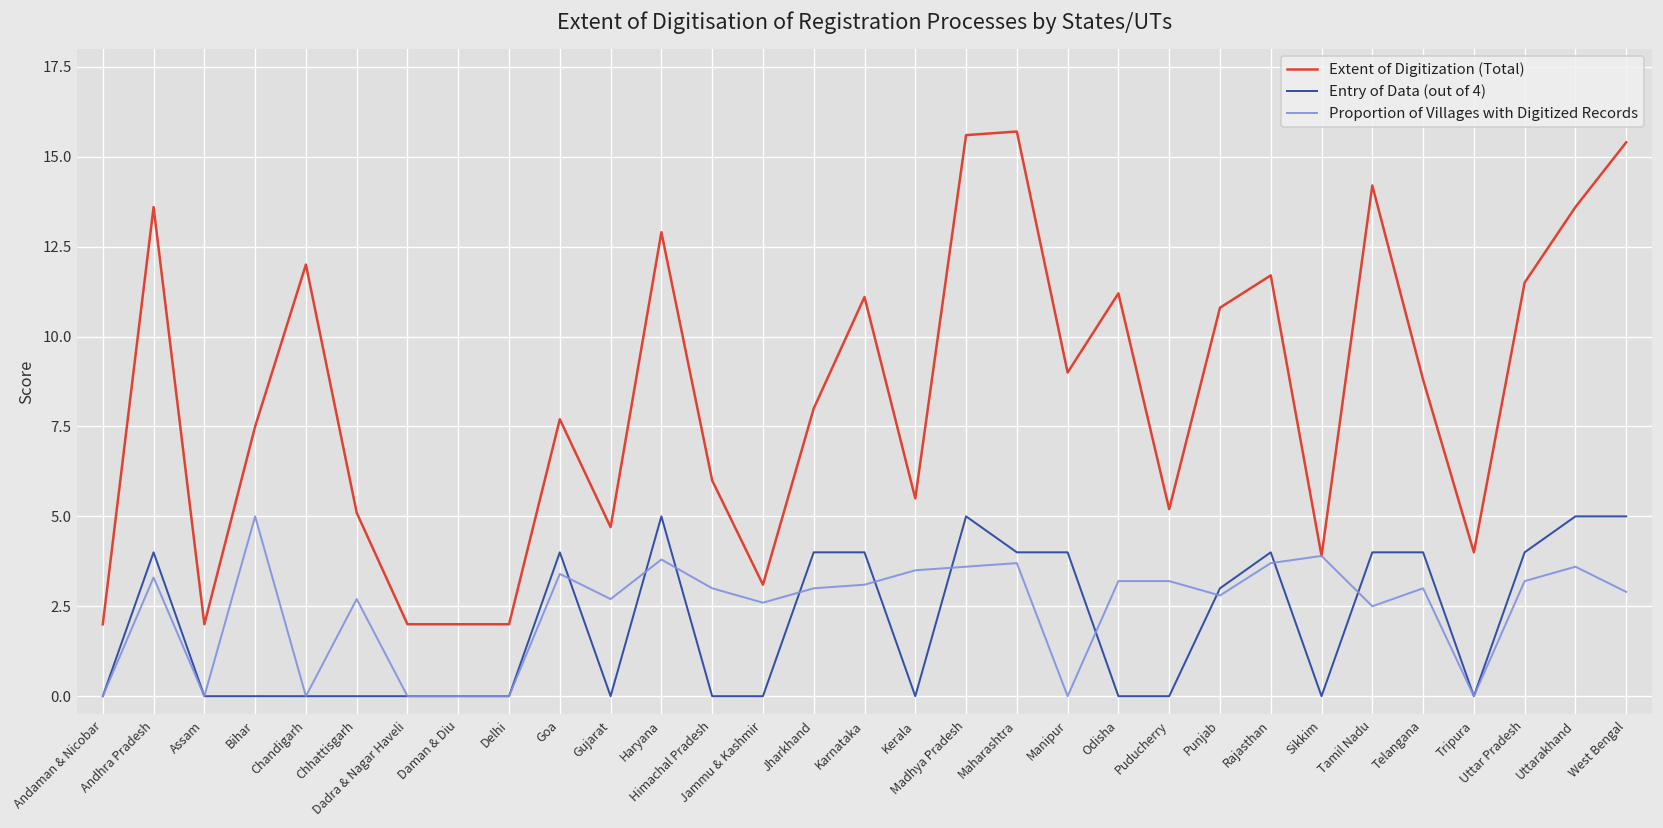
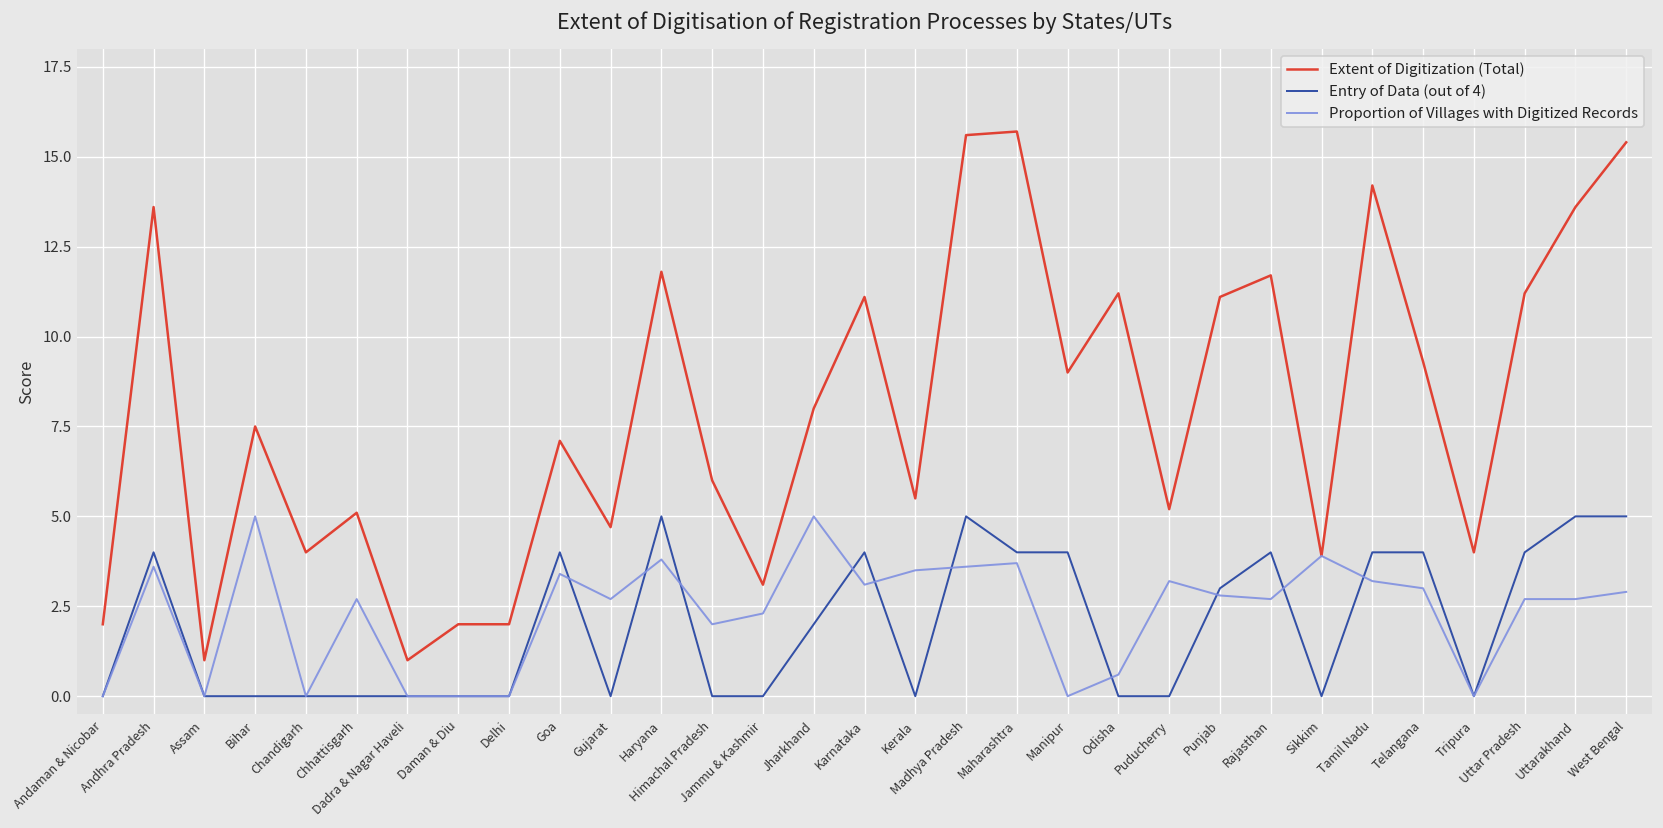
  {
    "Extent of Digitization (Total)": {
      "Andaman & Nicobar": 2.0,
      "Andhra Pradesh": 13.6,
-     "Assam": 2,
+     "Assam": 1,
      "Bihar": 7.5,
-     "Chandigarh": 12,
+     "Chandigarh": 4,
      "Chhattisgarh": 5.1,
-     "Dadra & Nagar Haveli": 2,
+     "Dadra & Nagar Haveli": 1,
      "Daman & Diu": 2.0,
      "Delhi": 2.0,
-     "Goa": 7.7,
+     "Goa": 7.1,
      "Gujarat": 4.7,
-     "Haryana": 12.9,
+     "Haryana": 11.8,
      "Himachal Pradesh": 6.0,
      "Jammu & Kashmir": 3.1,
      "Jharkhand": 8.0,
      "Karnataka": 11.1,
      "Kerala": 5.5,
      "Madhya Pradesh": 15.6,
      "Maharashtra": 15.7,
      "Manipur": 9.0,
      "Odisha": 11.2,
      "Puducherry": 5.2,
-     "Punjab": 10.8,
+     "Punjab": 11.1,
      "Rajasthan": 11.7,
      "Tamil Nadu": 14.2,
-     "Telangana": 8.8,
+     "Telangana": 9.3,
      "Tripura": 4.0,
-     "Uttar Pradesh": 11.5,
+     "Uttar Pradesh": 11.2,
      "Uttarakhand": 13.6,
      "West Bengal": 15.4
    },
    "Entry of Data (out of 4)": {
      "Andhra Pradesh": 4,
      "Bihar": 0,
      "Chhattisgarh": 0,
      "Goa": 4,
      "Gujarat": 0,
      "Haryana": 5,
      "Himachal Pradesh": 0,
      "Jammu & Kashmir": 0,
-     "Jharkhand": 4,
+     "Jharkhand": 2,
      "Karnataka": 4,
      "Kerala": 0,
      "Madhya Pradesh": 5,
      "Maharashtra": 4,
      "Manipur": 4,
      "Odisha": 0,
      "Puducherry": 0,
      "Punjab": 3,
      "Rajasthan": 4,
      "Sikkim": 0,
      "Tamil Nadu": 4,
      "Telangana": 4,
      "Uttar Pradesh": 4,
      "Uttarakhand": 5,
      "West Bengal": 5
    },
    "Proportion of Villages with Digitized Records": {
-     "Andhra Pradesh": 3.3,
+     "Andhra Pradesh": 3.6,
      "Bihar": 5.0,
      "Chhattisgarh": 2.7,
      "Goa": 3.4,
      "Gujarat": 2.7,
      "Haryana": 3.8,
-     "Himachal Pradesh": 3,
-     "Jammu & Kashmir": 2.6,
-     "Jharkhand": 3,
+     "Himachal Pradesh": 2,
+     "Jammu & Kashmir": 2.3,
+     "Jharkhand": 5,
      "Karnataka": 3.1,
      "Kerala": 3.5,
      "Madhya Pradesh": 3.6,
      "Maharashtra": 3.7,
      "Manipur": 0.0,
-     "Odisha": 3.2,
+     "Odisha": 0.6,
      "Puducherry": 3.2,
      "Punjab": 2.8,
-     "Rajasthan": 3.7,
-     "Tamil Nadu": 2.5,
+     "Rajasthan": 2.7,
+     "Tamil Nadu": 3.2,
      "Telangana": 3.0,
-     "Uttar Pradesh": 3.2,
-     "Uttarakhand": 3.6,
+     "Uttar Pradesh": 2.7,
+     "Uttarakhand": 2.7,
      "West Bengal": 2.9
    }
  }
